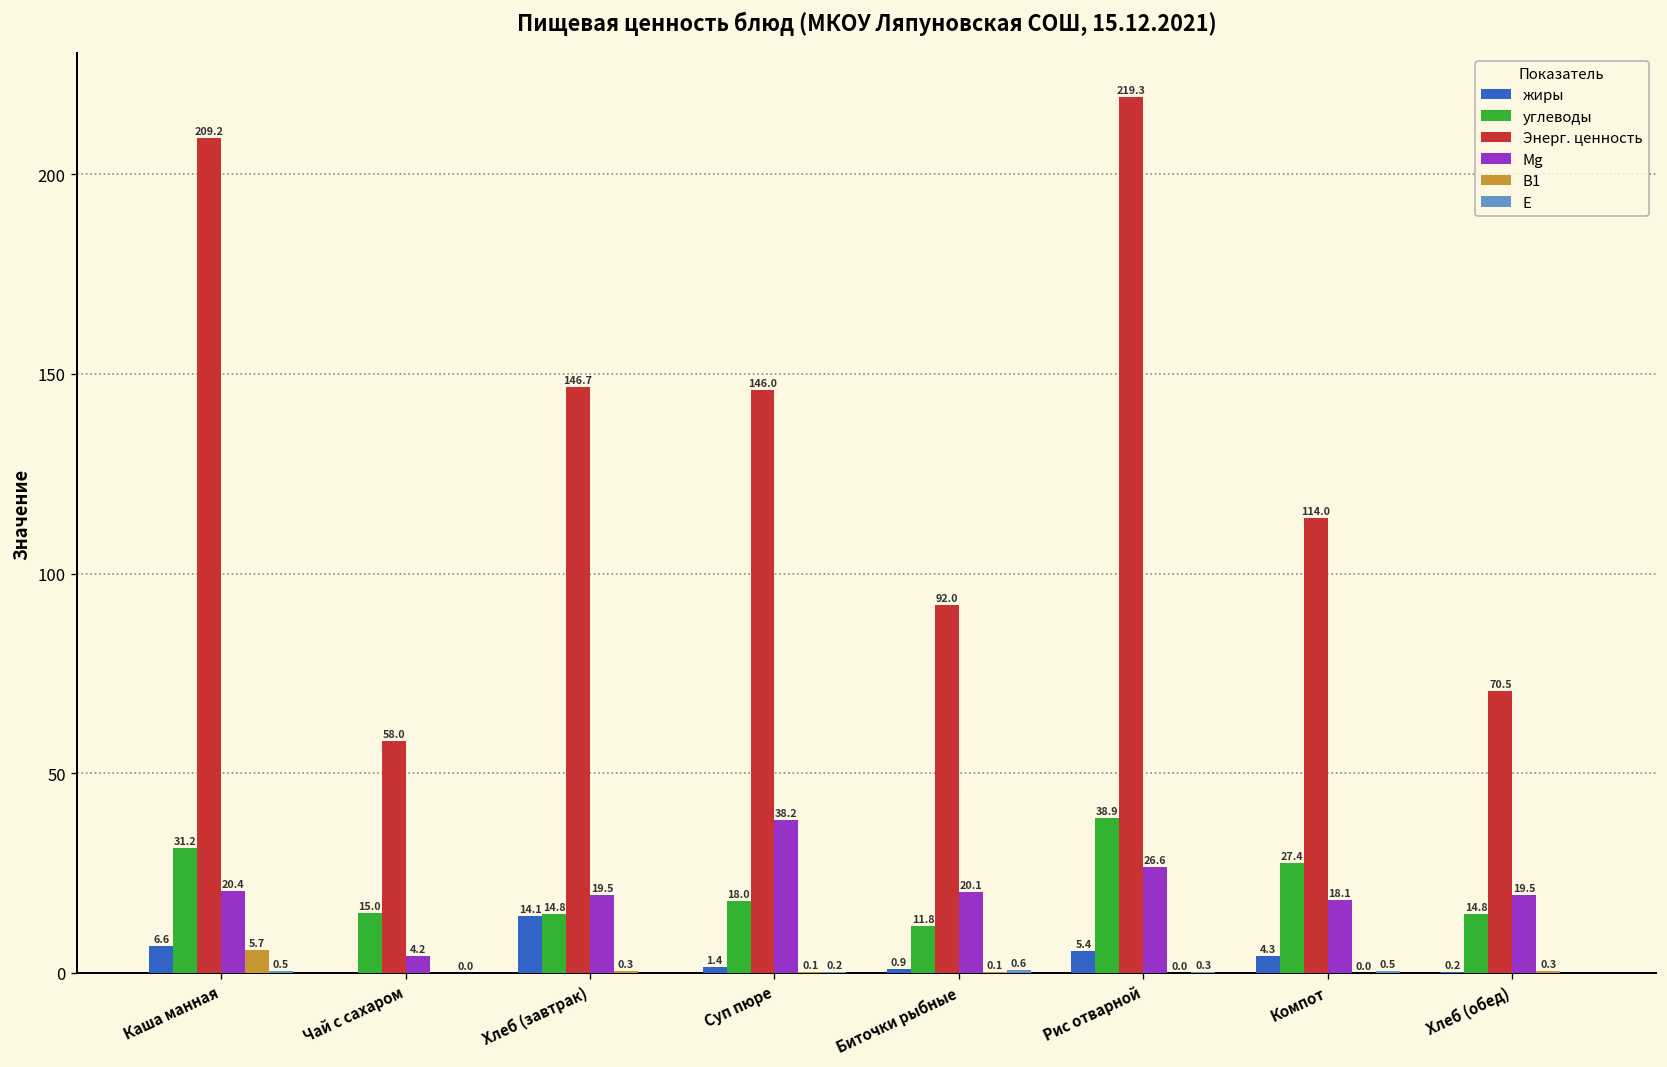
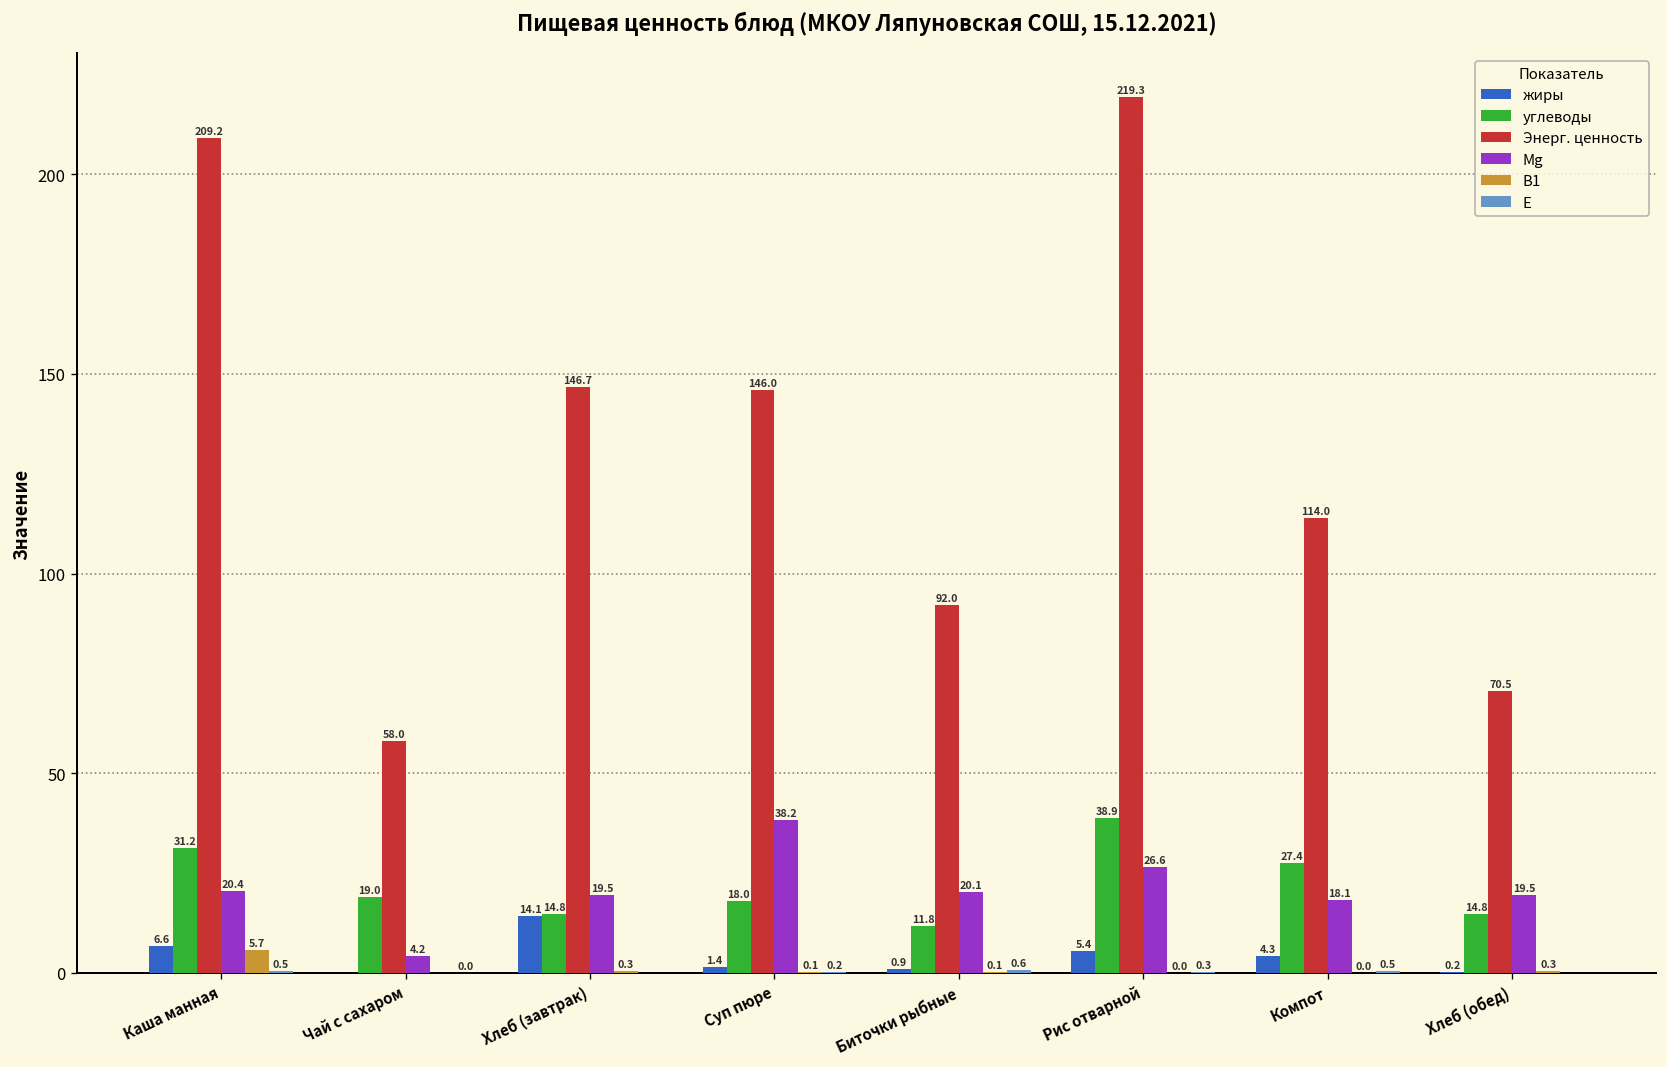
  {
    "жиры": {
      "Каша манная": 6.6,
      "Хлеб (завтрак)": 14.1,
      "Суп пюре": 1.4,
      "Биточки рыбные": 0.9,
      "Рис отварной": 5.4,
      "Компот": 4.3,
      "Хлеб (обед)": 0.2
    },
    "углеводы": {
      "Каша манная": 31.2,
-     "Чай с сахаром": 15.0,
+     "Чай с сахаром": 19.0,
      "Хлеб (завтрак)": 14.8,
      "Суп пюре": 18.0,
      "Биточки рыбные": 11.8,
      "Рис отварной": 38.9,
      "Компот": 27.4,
      "Хлеб (обед)": 14.8
    },
    "Энерг. ценность": {
      "Каша манная": 209.2,
      "Чай с сахаром": 58.0,
      "Хлеб (завтрак)": 146.7,
      "Суп пюре": 146.0,
      "Биточки рыбные": 92.0,
      "Рис отварной": 219.3,
      "Компот": 114.0,
      "Хлеб (обед)": 70.5
    },
    "Mg": {
      "Каша манная": 20.4,
      "Чай с сахаром": 4.2,
      "Хлеб (завтрак)": 19.5,
      "Суп пюре": 38.2,
      "Биточки рыбные": 20.1,
      "Рис отварной": 26.6,
      "Компот": 18.1,
      "Хлеб (обед)": 19.5
    },
    "B1": {
      "Каша манная": 5.7,
      "Хлеб (завтрак)": 0.3,
      "Суп пюре": 0.1,
      "Биточки рыбные": 0.1,
      "Рис отварной": 0.0,
      "Компот": 0.0,
      "Хлеб (обед)": 0.3
    },
    "E": {
      "Каша манная": 0.5,
      "Чай с сахаром": 0.0,
      "Суп пюре": 0.2,
      "Биточки рыбные": 0.6,
      "Рис отварной": 0.3,
      "Компот": 0.5
    }
  }
